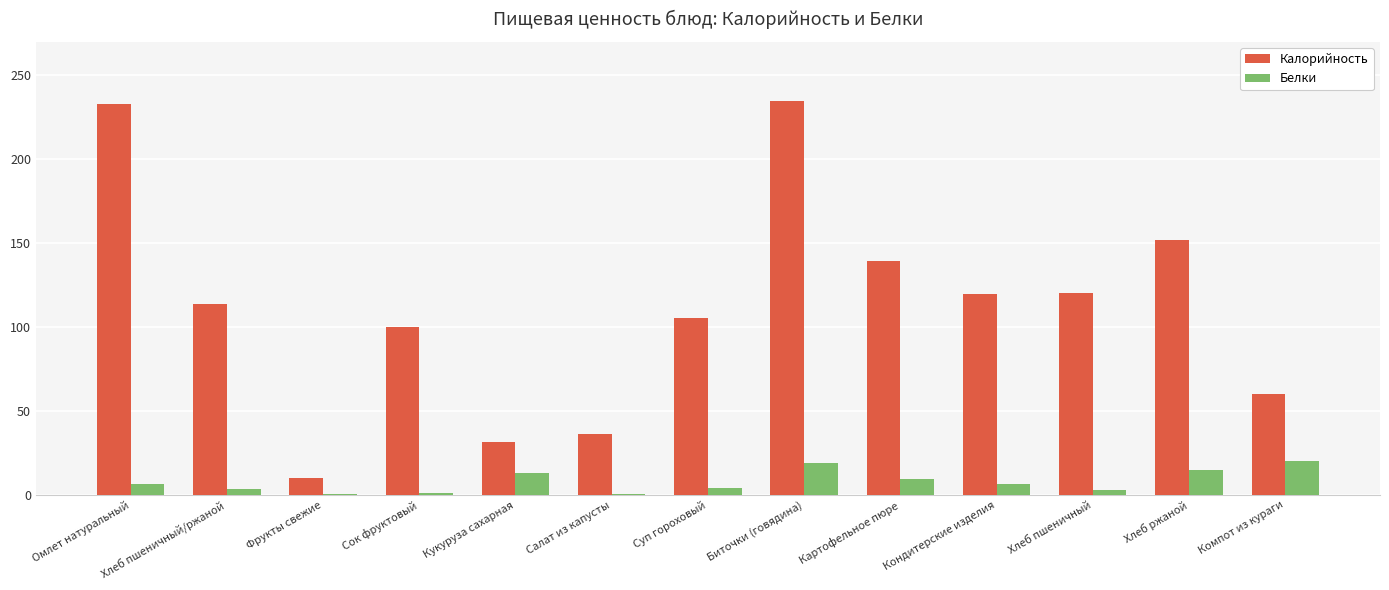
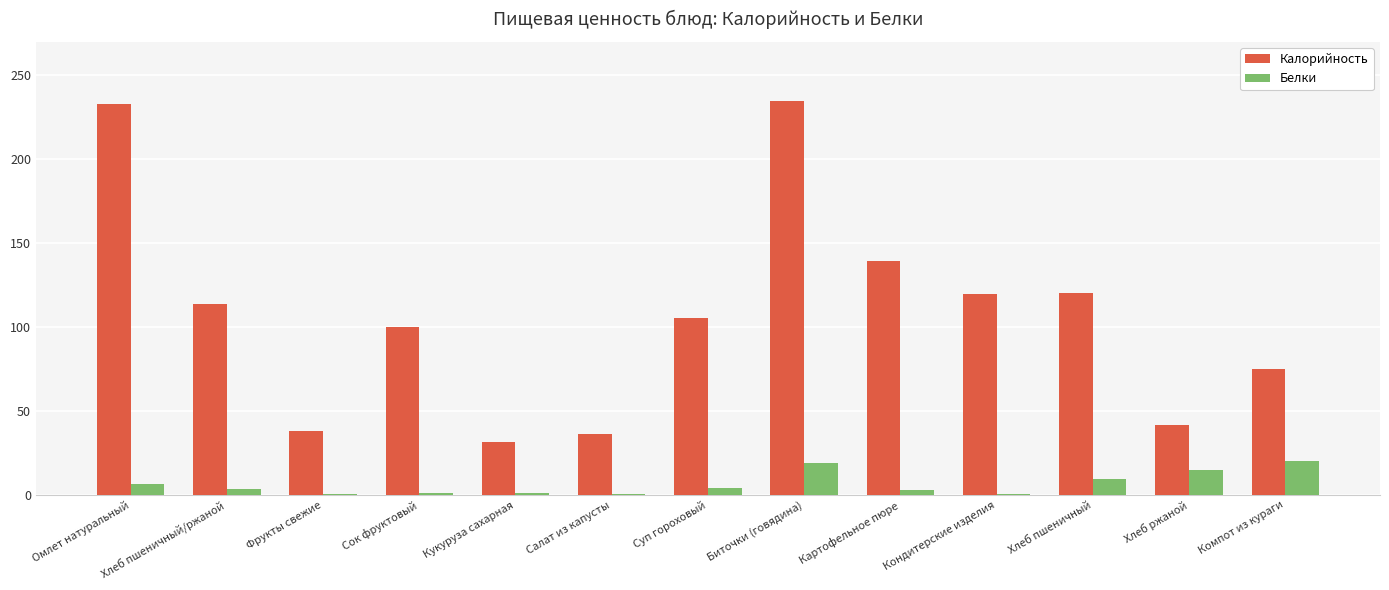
  {
    "Калорийность": {
      "Омлет натуральный": 233,
      "Хлеб пшеничный/ржаной": 114,
-     "Фрукты свежие": 10,
+     "Фрукты свежие": 38,
      "Сок фруктовый": 100,
      "Кукуруза сахарная": 31,
      "Салат из капусты": 36,
      "Суп гороховый": 106,
      "Биточки (говядина)": 235,
      "Картофельное пюре": 139,
      "Кондитерские изделия": 120,
      "Хлеб пшеничный": 121,
-     "Хлеб ржаной": 152,
-     "Компот из кураги": 60
+     "Хлеб ржаной": 42,
+     "Компот из кураги": 75
    },
    "Белки": {
      "Омлет натуральный": 7,
      "Хлеб пшеничный/ржаной": 3,
-     "Кукуруза сахарная": 13,
+     "Кукуруза сахарная": 1,
      "Суп гороховый": 4,
      "Биточки (говядина)": 19,
-     "Картофельное пюре": 10,
-     "Кондитерские изделия": 7,
-     "Хлеб пшеничный": 3,
+     "Картофельное пюре": 3,
+     "Кондитерские изделия": 1,
+     "Хлеб пшеничный": 10,
      "Хлеб ржаной": 15,
      "Компот из кураги": 20
    }
  }
